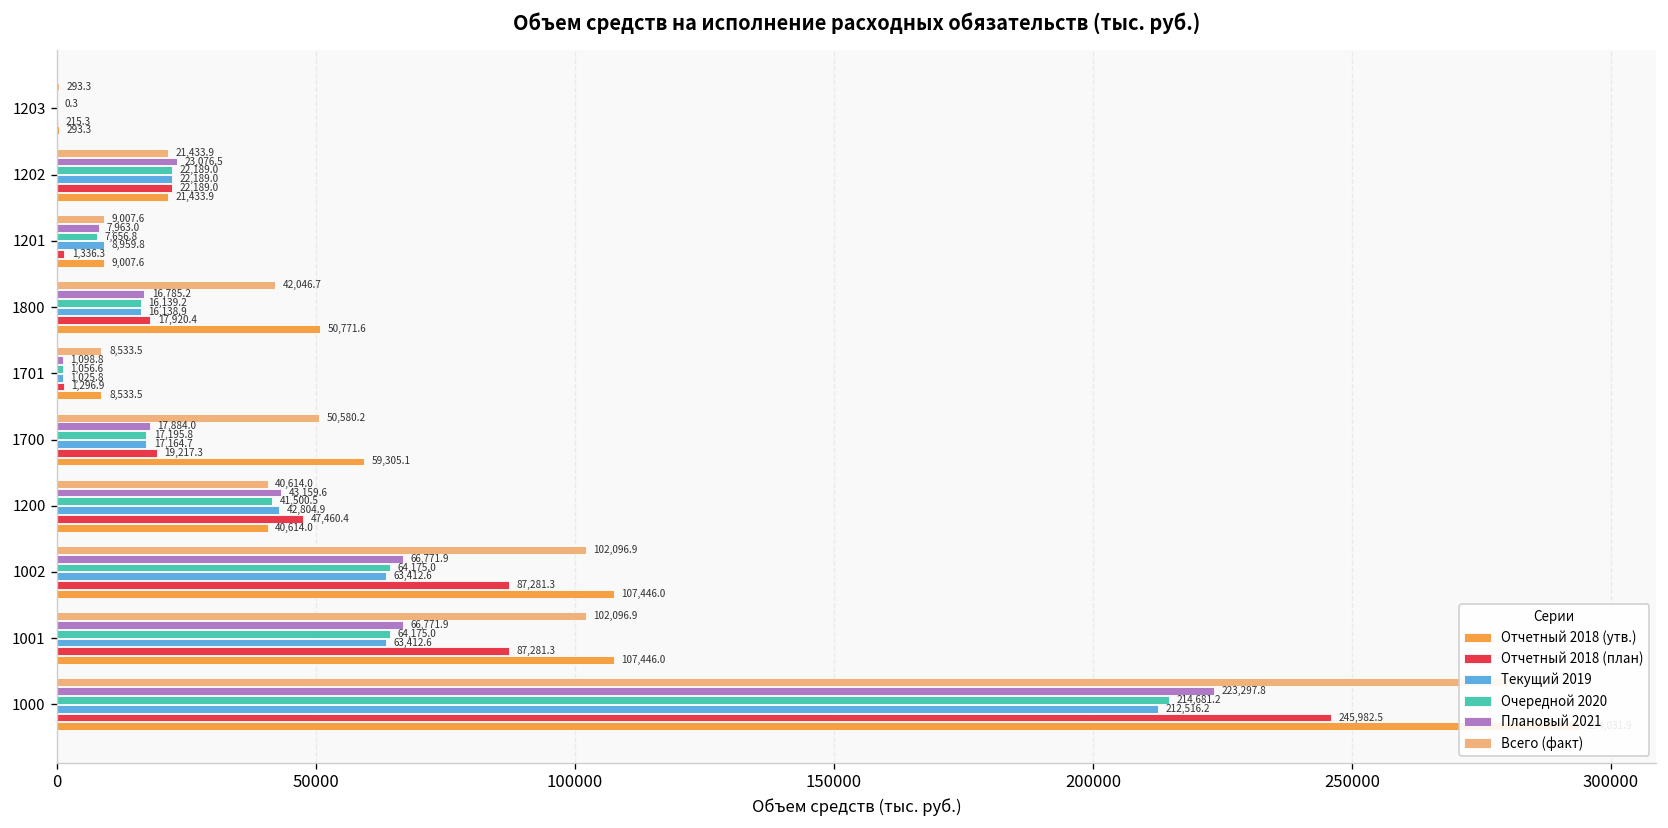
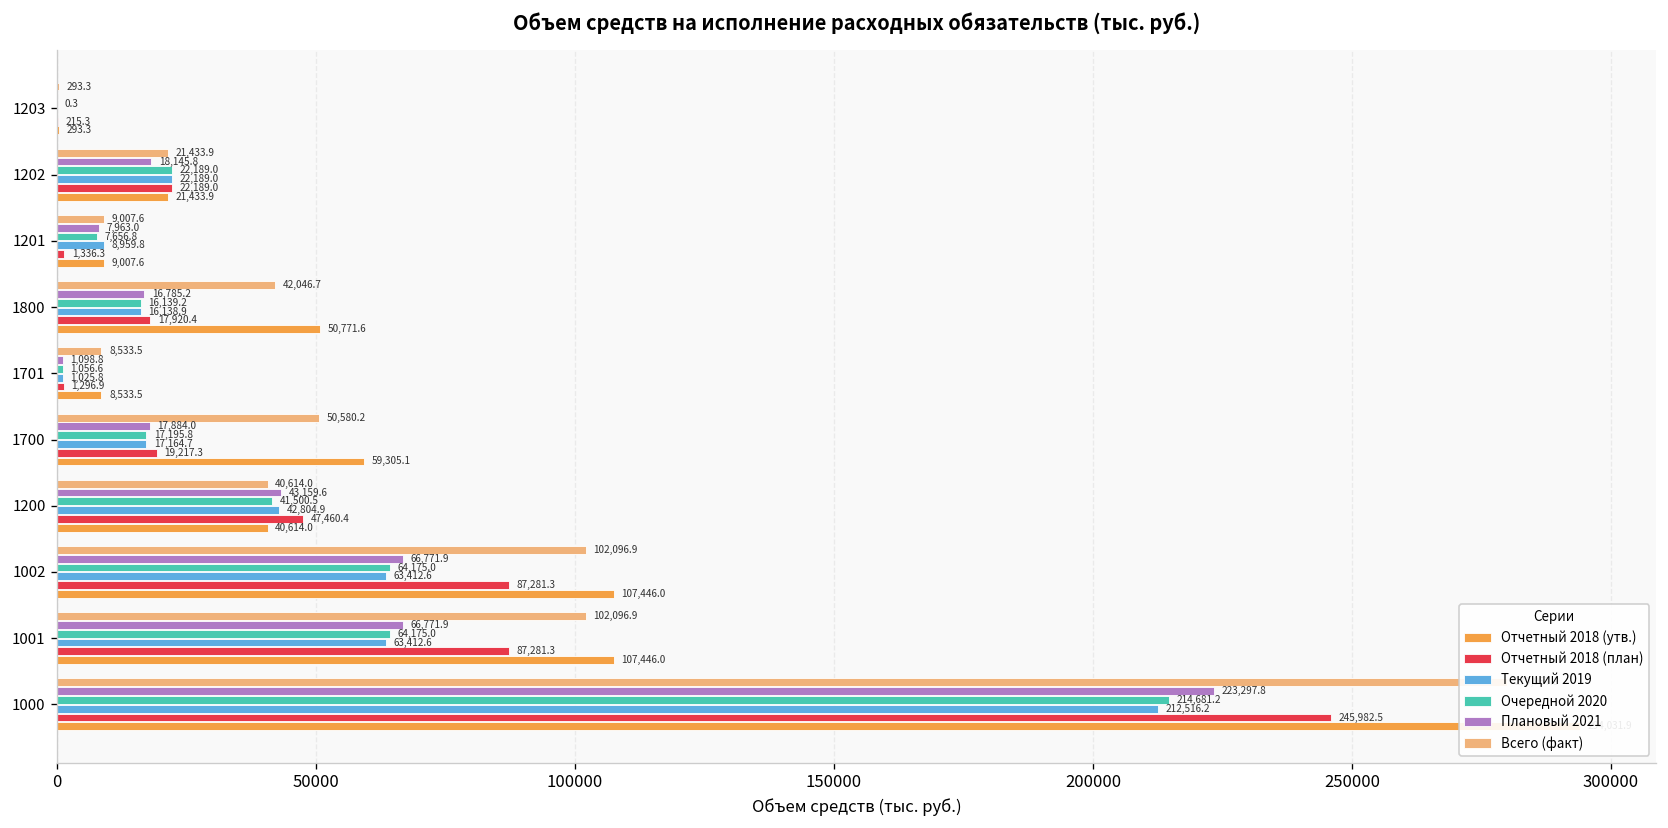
  {
    "Отчетный 2018 (план)": {
      "1201": "1,336.3",
      "1800": "17,920.4",
      "1700": "19,217.3",
      "1200": "47,460.4",
      "1002": "87,281.3",
      "1001": "87,281.3",
      "1000": "245,982.5"
    },
    "Текущий 2019": {
      "1000": "212,516.2"
    },
    "Очередной 2020": {
      "1203": "0.3",
      "1000": "214,681.2"
    },
    "Плановый 2021": {
-     "1202": "23,076.5",
+     "1202": "18,145.8",
      "1200": "43,159.6",
      "1002": "66,771.9",
      "1001": "66,771.9",
      "1000": "223,297.8"
    }
  }
